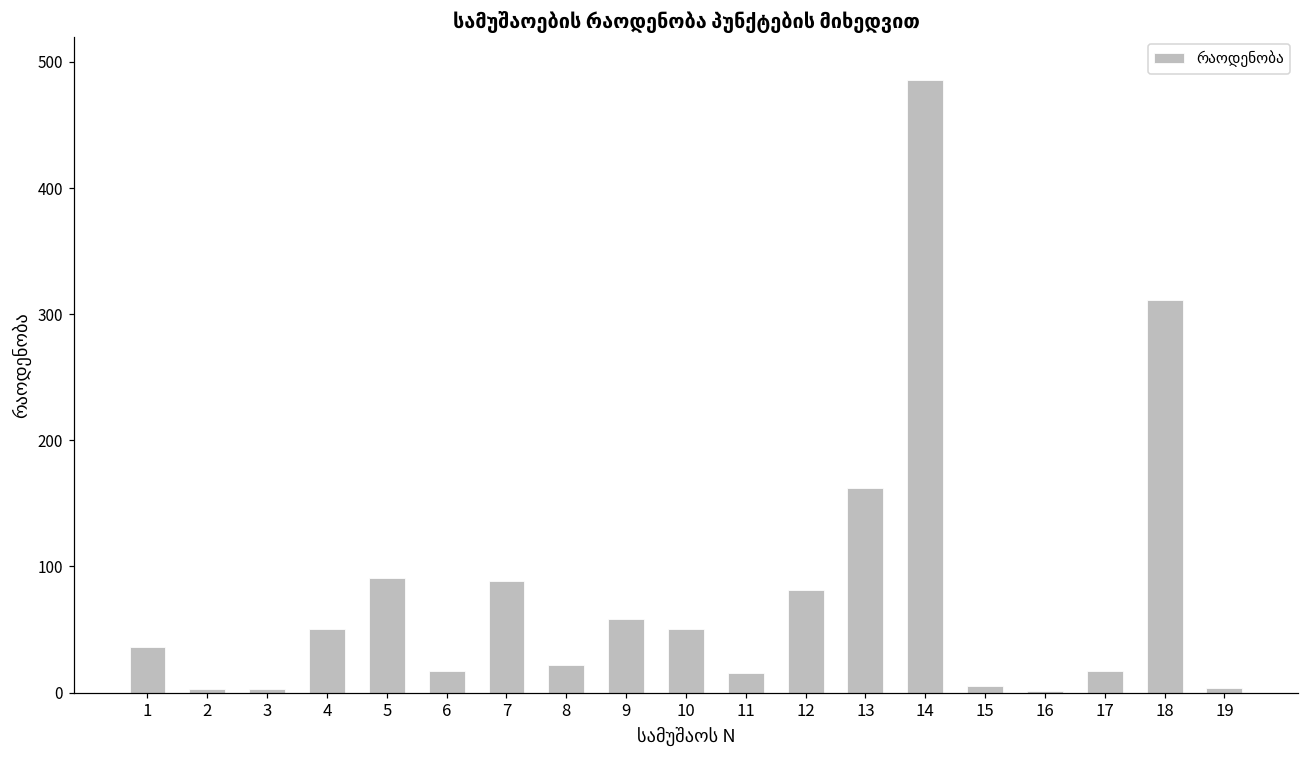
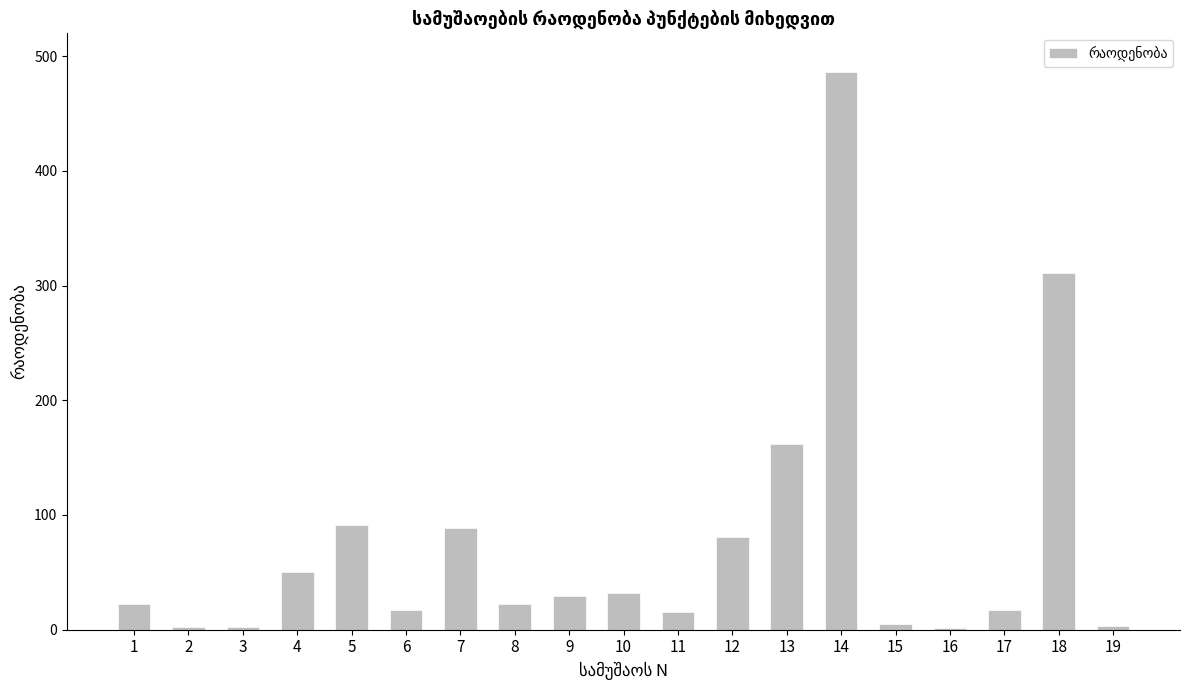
  {
-   "1": 36,
+   "1": 23,
    "2": 3,
    "3": 3,
    "4": 50,
    "5": 91,
    "6": 17,
    "7": 88,
    "8": 22,
-   "9": 58,
-   "10": 50,
+   "9": 29,
+   "10": 32,
    "11": 15,
    "12": 81,
    "13": 162,
    "14": 486,
    "15": 5,
    "17": 17,
    "18": 311,
    "19": 3
  }
